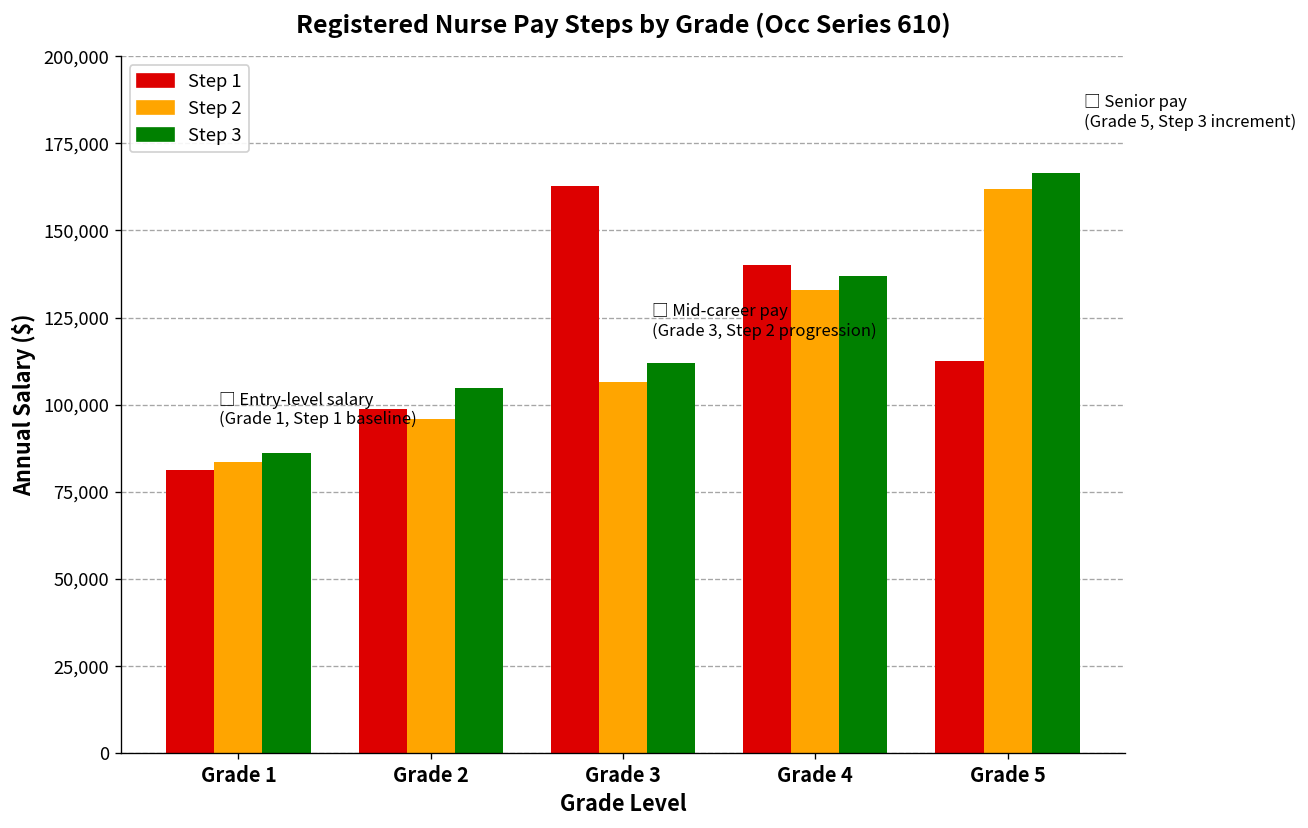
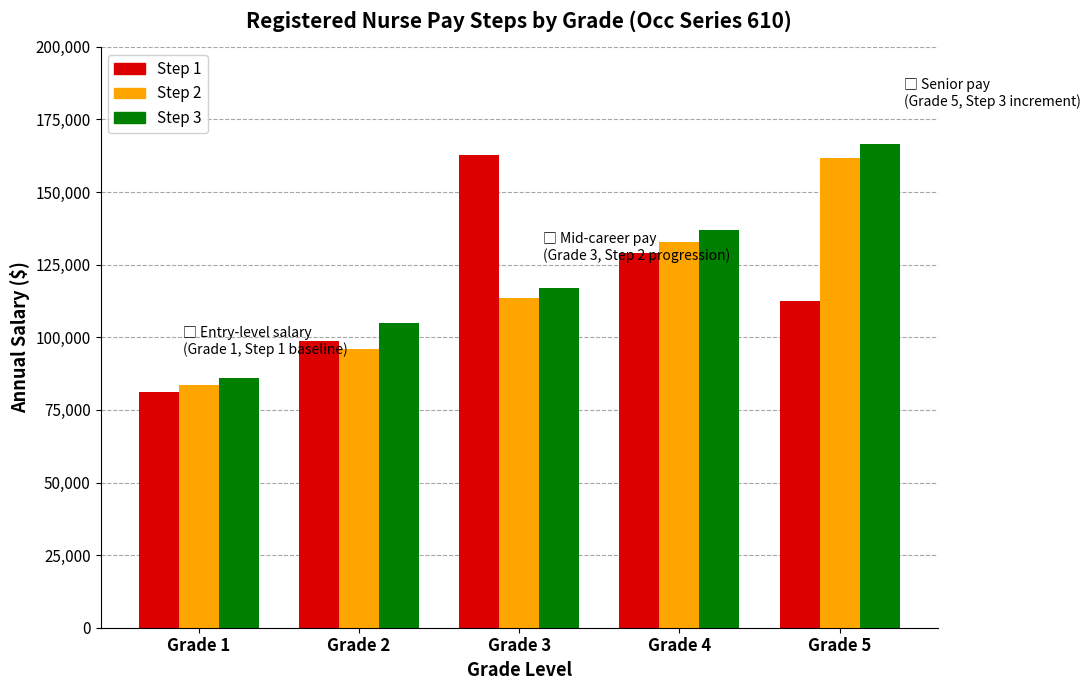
  {
    "Step 1": {
      "Grade 1": "81,000",
      "Grade 3": "163,000",
-     "Grade 4": "140,000",
+     "Grade 4": "129,000",
      "Grade 5": "113,000"
    },
    "Step 2": {
      "Grade 1": "84,000",
      "Grade 2": "96,000",
-     "Grade 3": "107,000",
+     "Grade 3": "114,000",
      "Grade 4": "133,000",
      "Grade 5": "162,000"
    },
    "Step 3": {
      "Grade 1": "86,000",
      "Grade 2": "105,000",
-     "Grade 3": "112,000",
+     "Grade 3": "117,000",
      "Grade 4": "137,000",
      "Grade 5": "167,000"
    }
  }
